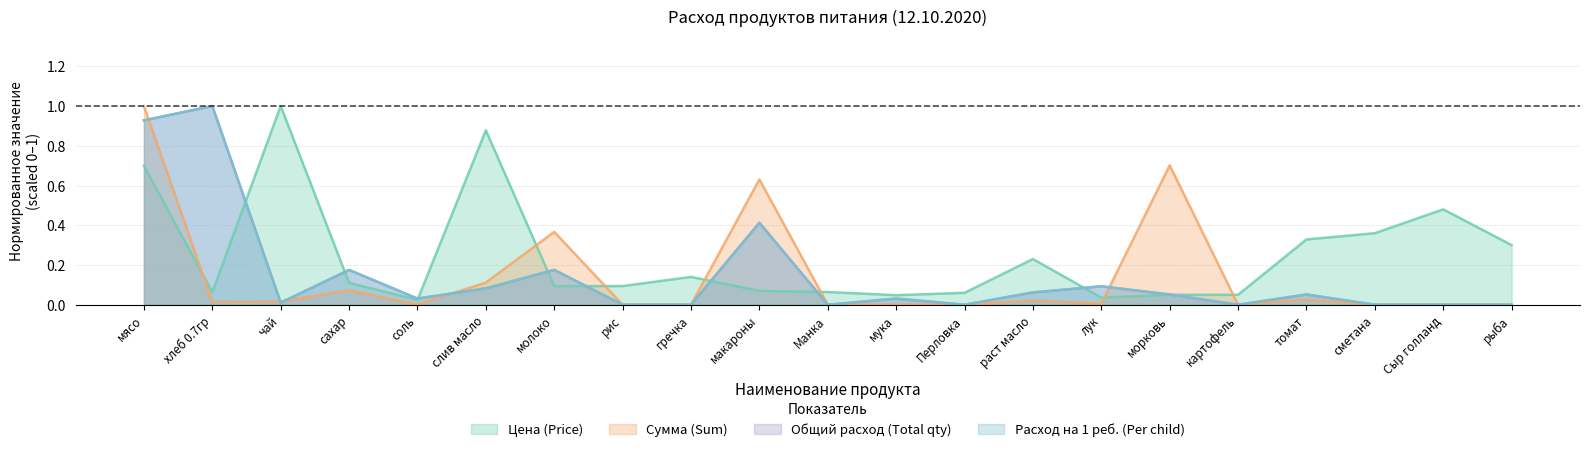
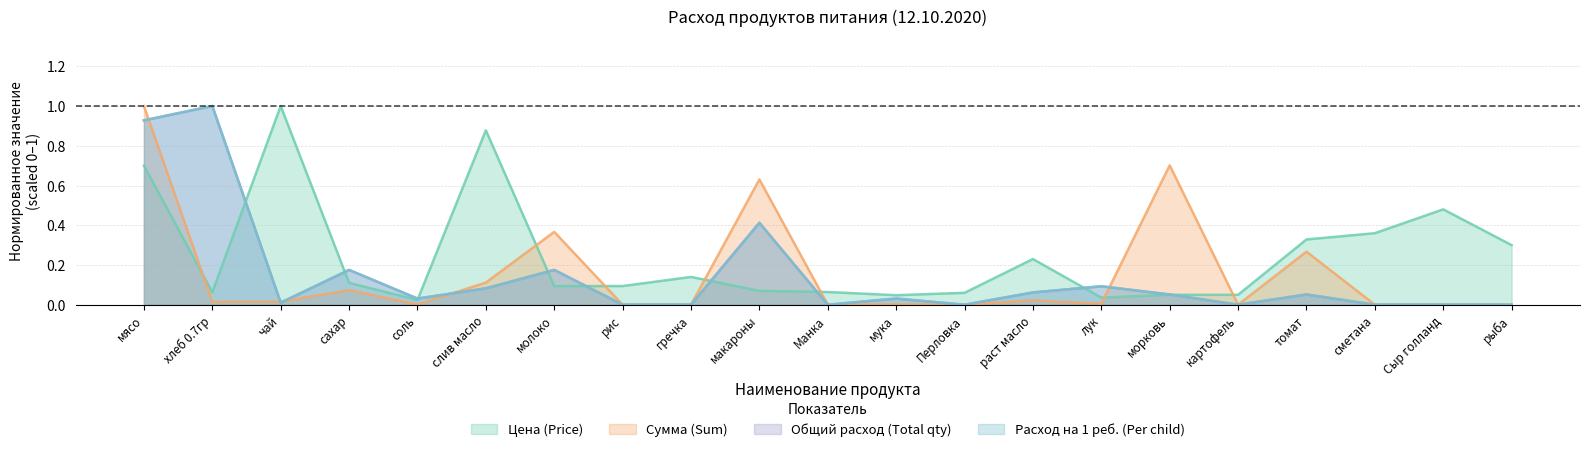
  {
    "Сумма (Sum)": {
      "мясо": 1.00,
      "хлеб 0.7гр": 0.01,
      "сахар": 0.07,
      "соль": 0.00,
      "слив масло": 0.11,
      "молоко": 0.37,
      "макароны": 0.63,
      "мука": 0.00,
      "раст масло": 0.02,
      "лук": 0.01,
      "морковь": 0.70,
-     "томат": 0.03
+     "томат": 0.27
    }
  }
